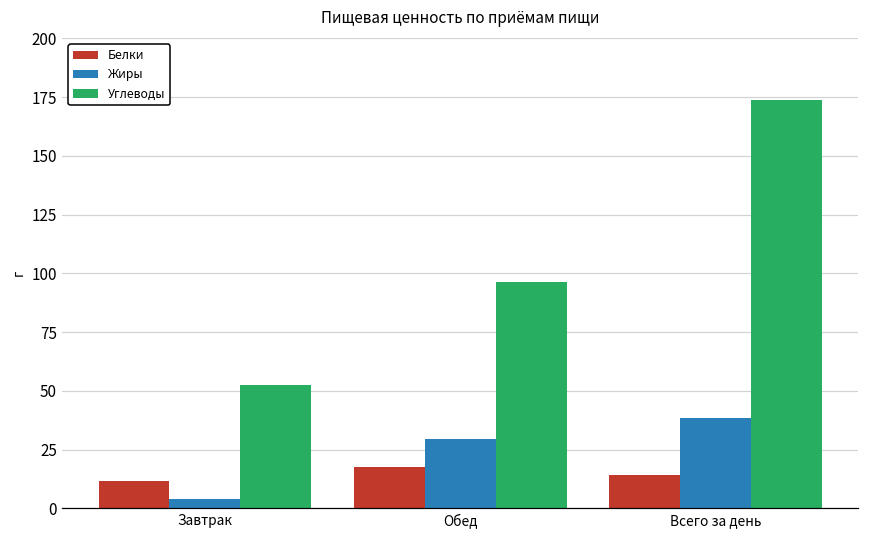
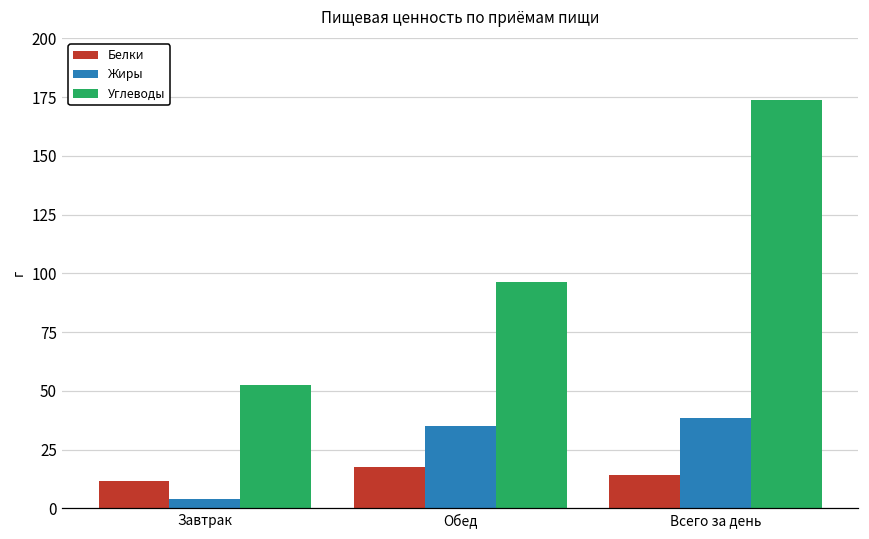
  {
    "Белки": {
      "Завтрак": 12,
      "Обед": 18,
      "Всего за день": 14
    },
    "Жиры": {
      "Завтрак": 4,
-     "Обед": 30,
+     "Обед": 35,
      "Всего за день": 38
    },
    "Углеводы": {
      "Завтрак": 52,
      "Обед": 96,
      "Всего за день": 174
    }
  }
